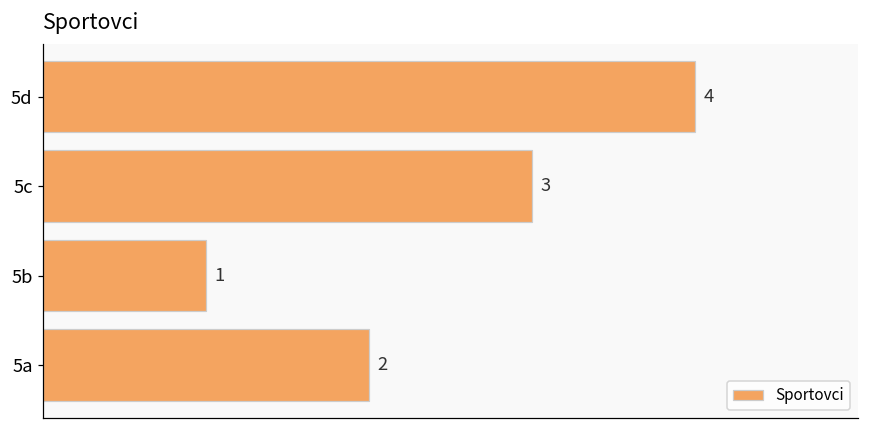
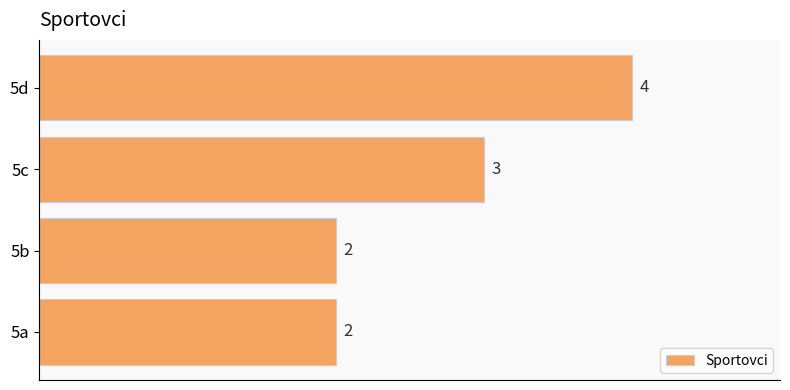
  {
    "5d": 4,
    "5c": 3,
-   "5b": 1,
+   "5b": 2,
    "5a": 2
  }
